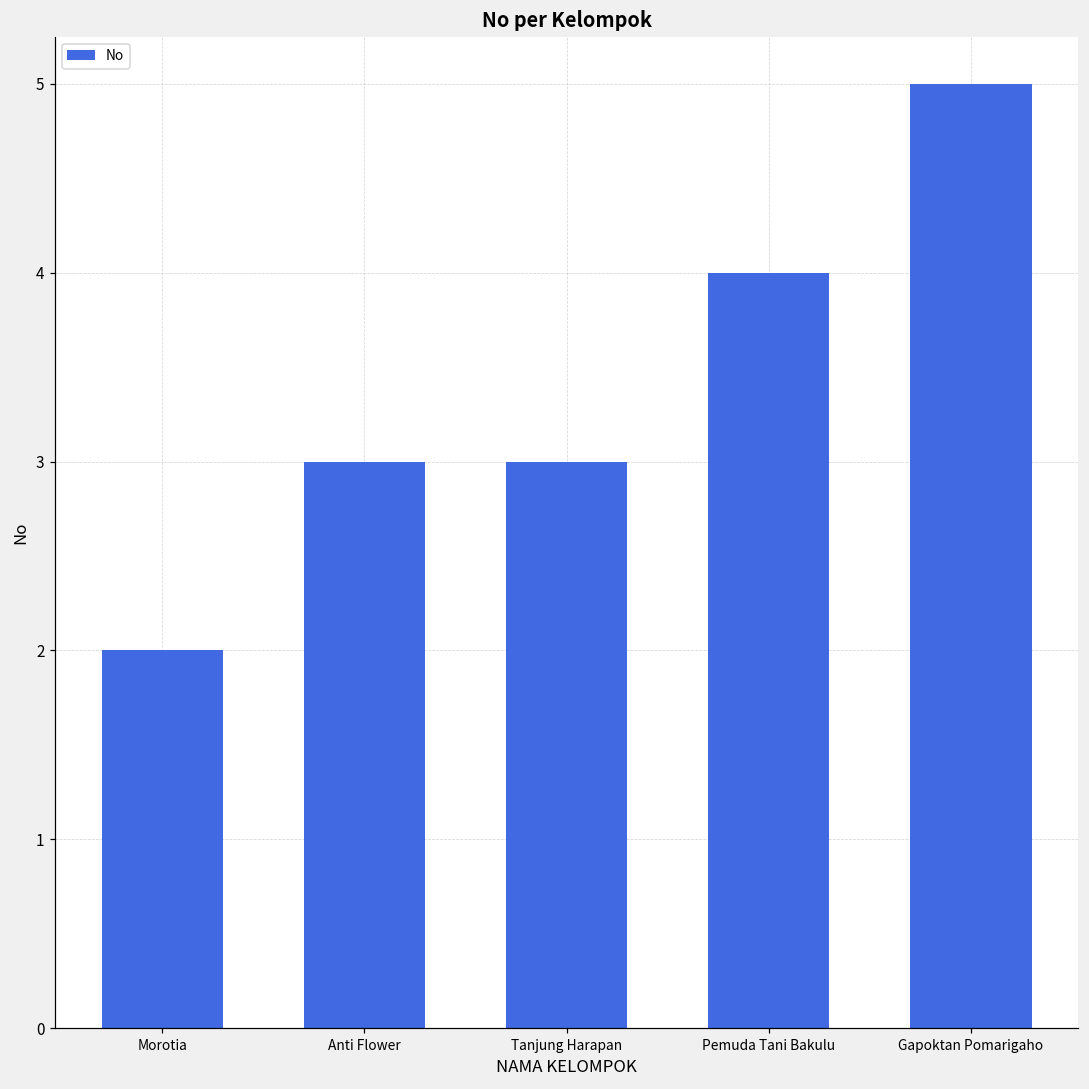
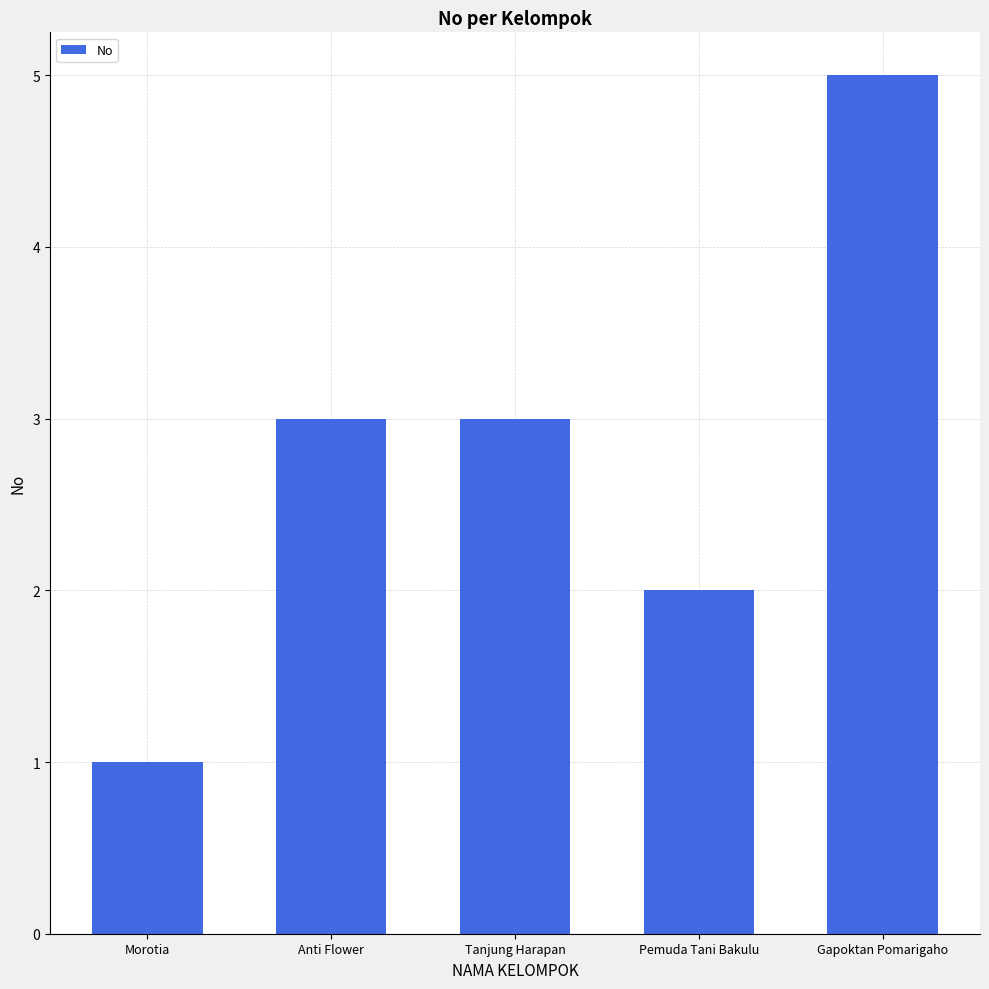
  {
-   "Morotia": 2,
+   "Morotia": 1,
    "Anti Flower": 3,
    "Tanjung Harapan": 3,
-   "Pemuda Tani Bakulu": 4,
+   "Pemuda Tani Bakulu": 2,
    "Gapoktan Pomarigaho": 5
  }
